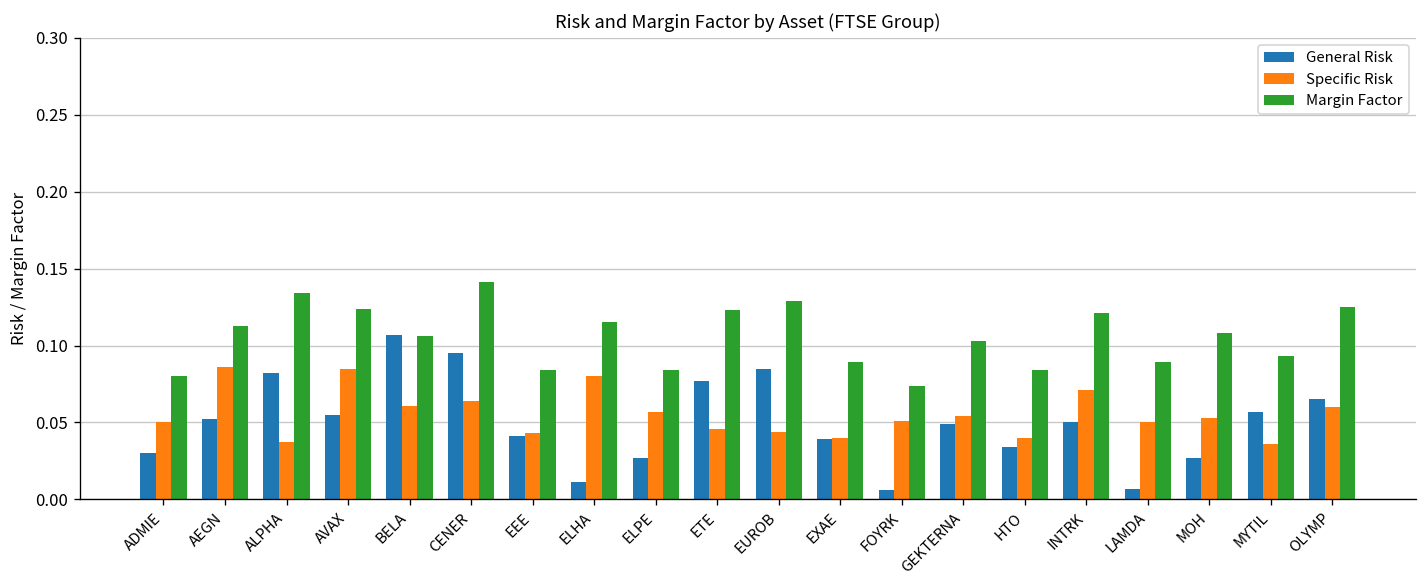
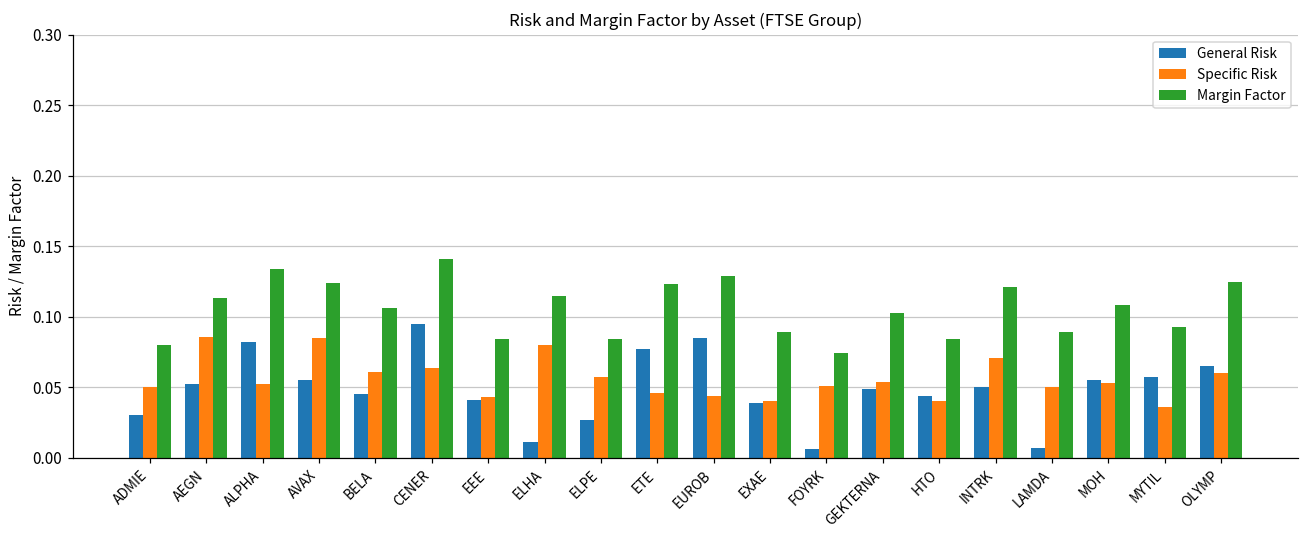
  {
    "General Risk": {
      "ADMIE": 0.030,
      "AEGN": 0.052,
      "ALPHA": 0.082,
      "AVAX": 0.055,
-     "BELA": 0.107,
+     "BELA": 0.045,
      "CENER": 0.095,
      "EEE": 0.041,
      "ELHA": 0.011,
      "ELPE": 0.027,
      "ETE": 0.077,
      "EUROB": 0.085,
      "EXAE": 0.039,
      "FOYRK": 0.006,
      "GEKTERNA": 0.049,
-     "HTO": 0.034,
+     "HTO": 0.044,
      "INTRK": 0.050,
      "LAMDA": 0.007,
-     "MOH": 0.027,
+     "MOH": 0.055,
      "MYTIL": 0.057,
      "OLYMP": 0.065
    },
    "Specific Risk": {
      "ADMIE": 0.050,
      "AEGN": 0.086,
-     "ALPHA": 0.037,
+     "ALPHA": 0.052,
      "AVAX": 0.085,
      "BELA": 0.061,
      "CENER": 0.064,
      "EEE": 0.043,
      "ELHA": 0.080,
      "ELPE": 0.057,
      "ETE": 0.046,
      "EUROB": 0.044,
      "EXAE": 0.040,
      "FOYRK": 0.051,
      "GEKTERNA": 0.054,
      "HTO": 0.040,
      "INTRK": 0.071,
      "LAMDA": 0.050,
      "MOH": 0.053,
      "MYTIL": 0.036,
      "OLYMP": 0.060
    },
    "Margin Factor": {
      "ADMIE": 0.080,
      "AEGN": 0.113,
      "ALPHA": 0.134,
      "AVAX": 0.124,
      "BELA": 0.106,
      "CENER": 0.141,
      "EEE": 0.084,
      "ELHA": 0.115,
      "ELPE": 0.084,
      "ETE": 0.123,
      "EUROB": 0.129,
      "EXAE": 0.089,
      "FOYRK": 0.074,
      "GEKTERNA": 0.103,
      "HTO": 0.084,
      "INTRK": 0.121,
      "LAMDA": 0.089,
      "MOH": 0.108,
      "MYTIL": 0.093,
      "OLYMP": 0.125
    }
  }
